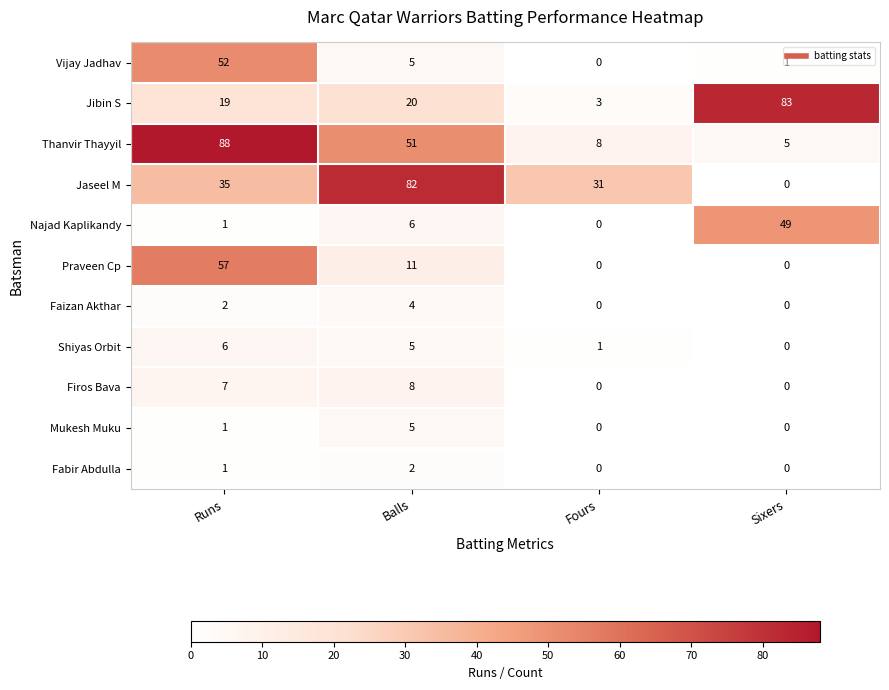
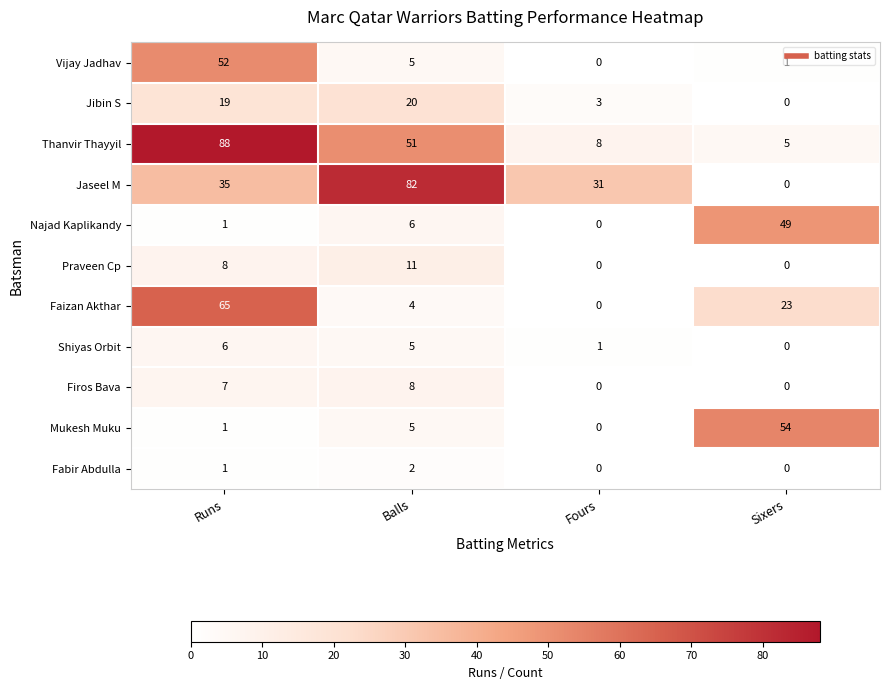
  {
    "Vijay Jadhav": {
      "Runs": 52,
      "Balls": 5,
      "Fours": 0
    },
    "Jibin S": {
      "Runs": 19,
      "Balls": 20,
      "Fours": 3,
-     "Sixers": 83
+     "Sixers": 0
    },
    "Thanvir Thayyil": {
      "Runs": 88,
      "Balls": 51,
      "Fours": 8,
      "Sixers": 5
    },
    "Jaseel M": {
      "Runs": 35,
      "Balls": 82,
      "Fours": 31,
      "Sixers": 0
    },
    "Najad Kaplikandy": {
      "Runs": 1,
      "Balls": 6,
      "Fours": 0,
      "Sixers": 49
    },
    "Praveen Cp": {
-     "Runs": 57,
+     "Runs": 8,
      "Balls": 11,
      "Fours": 0,
      "Sixers": 0
    },
    "Faizan Akthar": {
-     "Runs": 2,
+     "Runs": 65,
      "Balls": 4,
      "Fours": 0,
-     "Sixers": 0
+     "Sixers": 23
    },
    "Shiyas Orbit": {
      "Runs": 6,
      "Balls": 5,
      "Fours": 1,
      "Sixers": 0
    },
    "Firos Bava": {
      "Runs": 7,
      "Balls": 8,
      "Fours": 0,
      "Sixers": 0
    },
    "Mukesh Muku": {
      "Runs": 1,
      "Balls": 5,
      "Fours": 0,
-     "Sixers": 0
+     "Sixers": 54
    },
    "Fabir Abdulla": {
      "Runs": 1,
      "Balls": 2,
      "Fours": 0,
      "Sixers": 0
    }
  }
